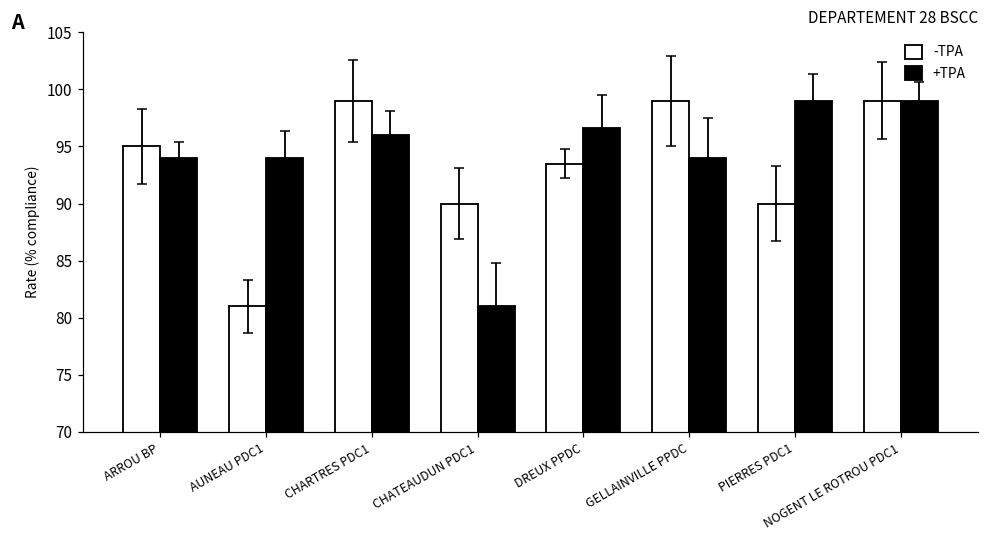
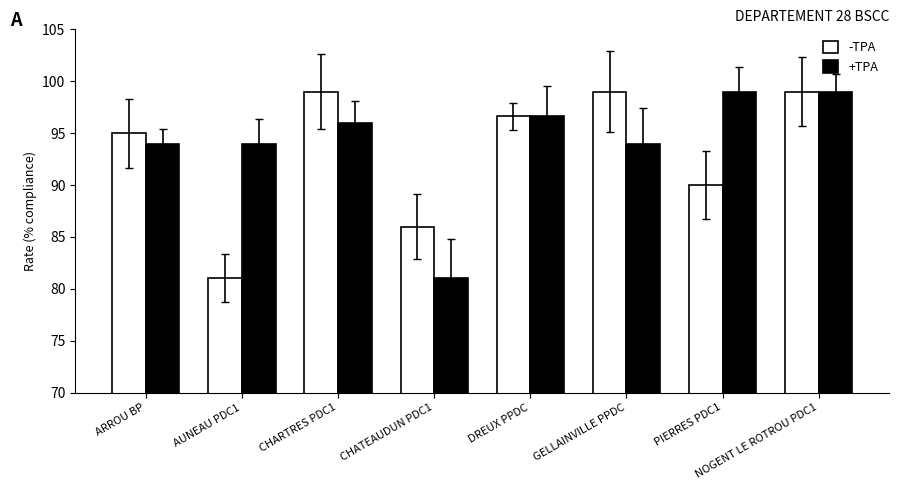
  {
    "-TPA": {
      "ARROU BP": 95.0,
      "AUNEAU PDC1": 81.0,
      "CHARTRES PDC1": 99.0,
-     "CHATEAUDUN PDC1": 90.0,
-     "DREUX PPDC": 93.5,
+     "CHATEAUDUN PDC1": 86.0,
+     "DREUX PPDC": 96.6,
      "GELLAINVILLE PPDC": 99.0,
      "PIERRES PDC1": 90.0,
      "NOGENT LE ROTROU PDC1": 99.0
    }
  }
